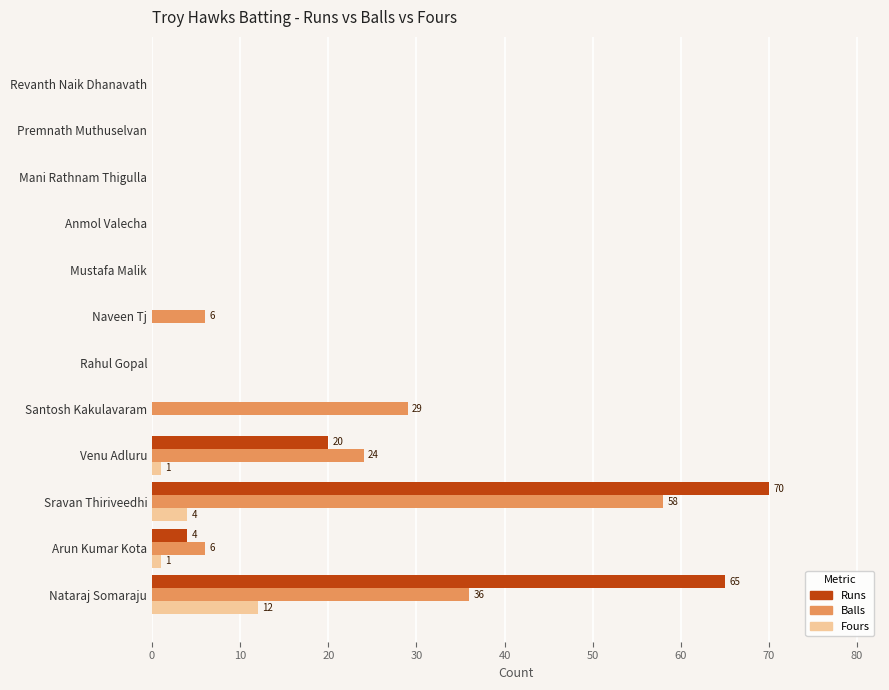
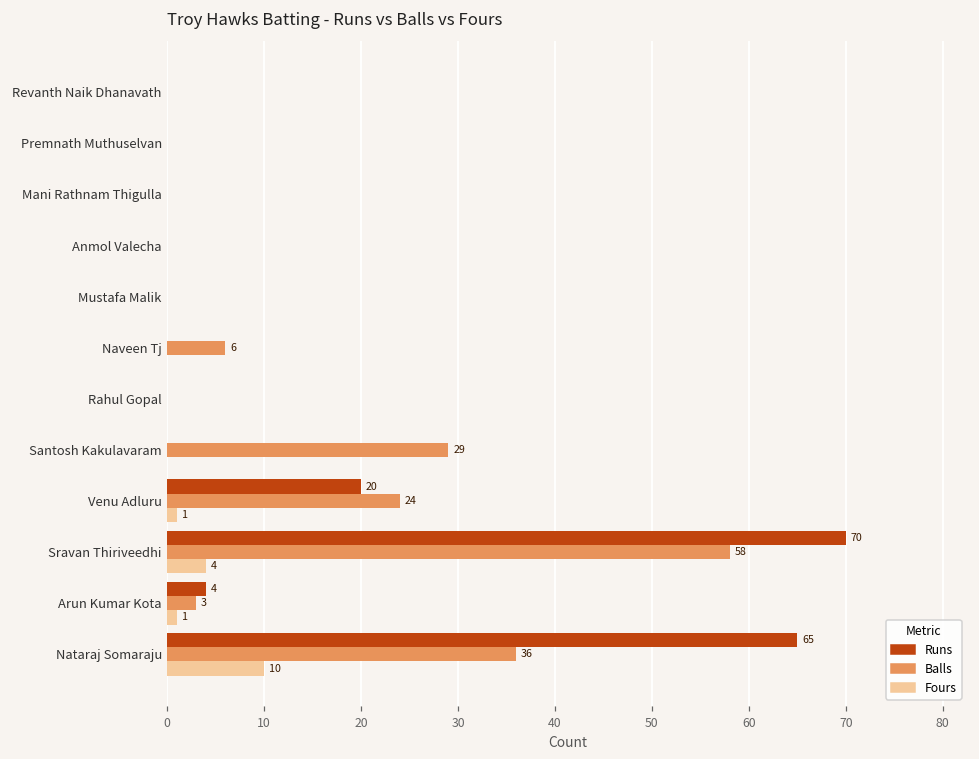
  {
    "Runs": {
      "Venu Adluru": 20,
      "Sravan Thiriveedhi": 70,
      "Arun Kumar Kota": 4,
      "Nataraj Somaraju": 65
    },
    "Balls": {
      "Naveen Tj": 6,
      "Santosh Kakulavaram": 29,
      "Venu Adluru": 24,
      "Sravan Thiriveedhi": 58,
-     "Arun Kumar Kota": 6,
+     "Arun Kumar Kota": 3,
      "Nataraj Somaraju": 36
    },
    "Fours": {
      "Venu Adluru": 1,
      "Sravan Thiriveedhi": 4,
      "Arun Kumar Kota": 1,
-     "Nataraj Somaraju": 12
+     "Nataraj Somaraju": 10
    }
  }
